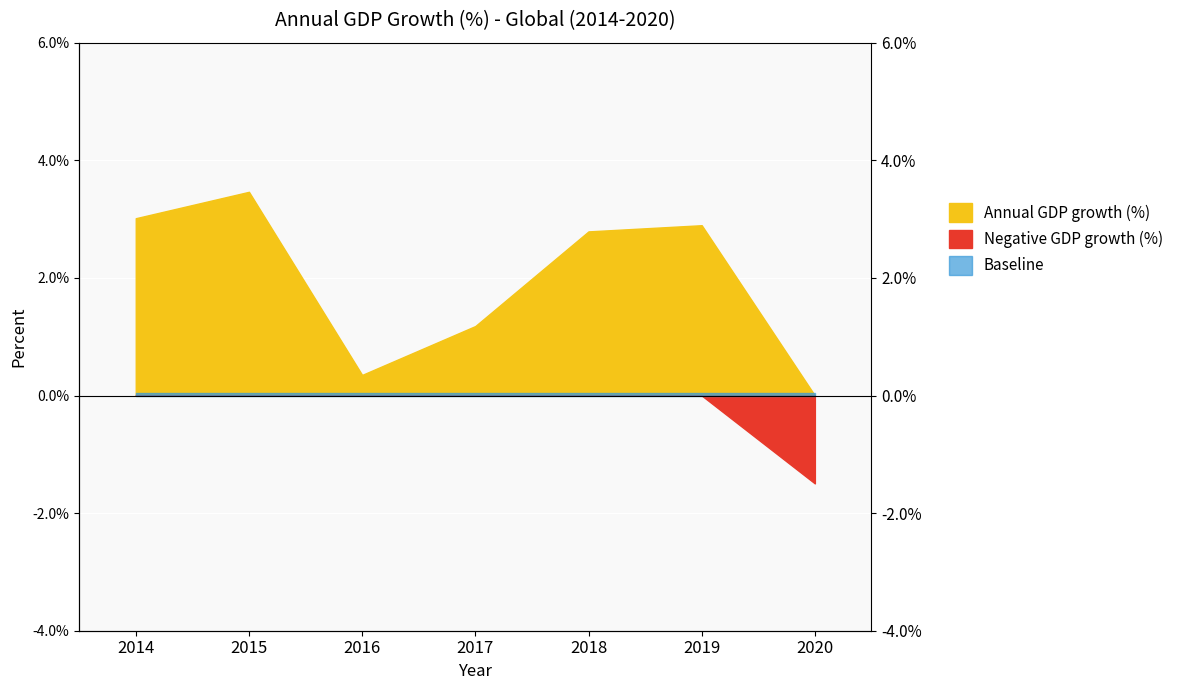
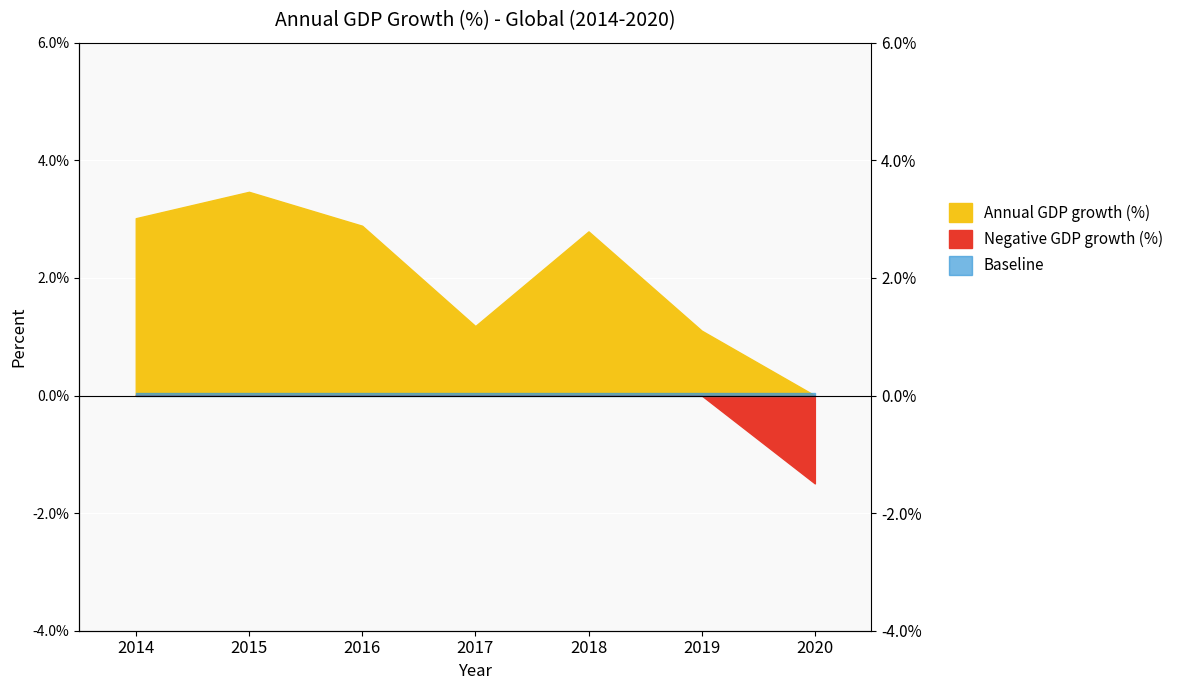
  {
    "Annual GDP growth (%)": {
      "2014": "3.0%",
      "2015": "3.5%",
-     "2016": "0.4%",
+     "2016": "2.9%",
      "2017": "1.2%",
      "2018": "2.8%",
-     "2019": "2.9%"
+     "2019": "1.1%"
    },
    "Baseline": {
      "2014": "0.1%",
      "2015": "0.1%",
      "2016": "0.1%",
      "2017": "0.1%",
      "2018": "0.1%",
      "2019": "0.1%",
      "2020": "0.1%"
    }
  }
